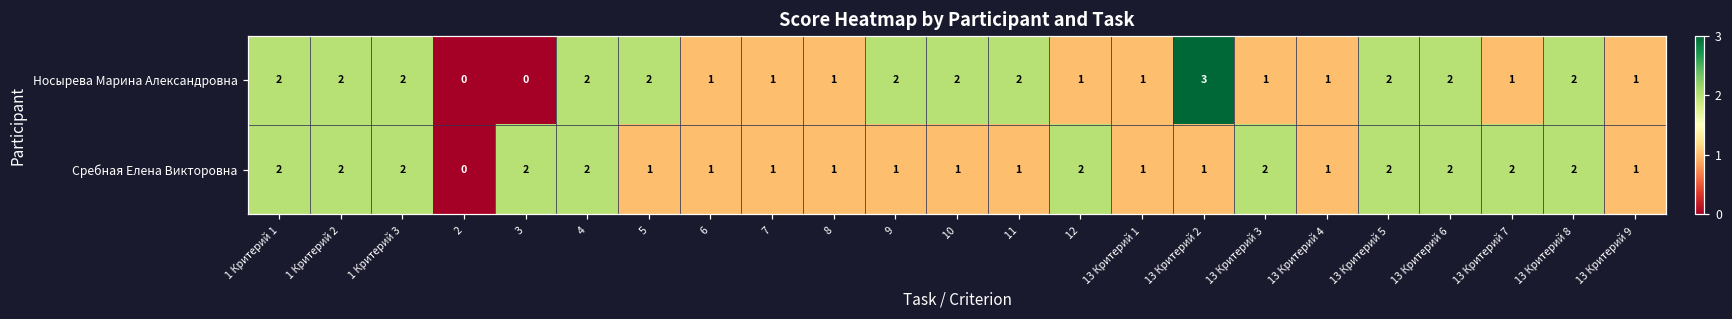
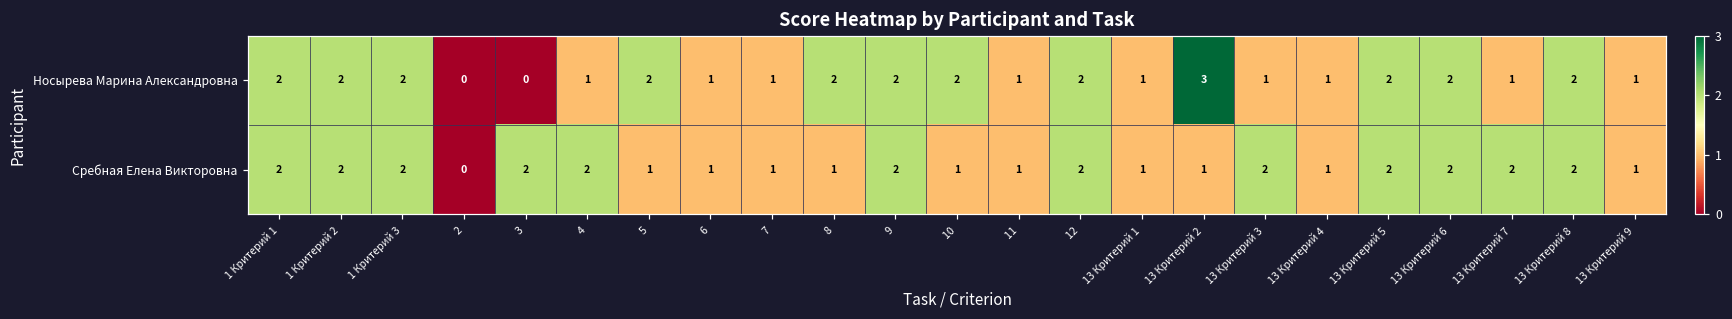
  {
    "Носырева Марина Александровна": {
      "1 Критерий 1": 2,
      "1 Критерий 2": 2,
      "1 Критерий 3": 2,
      "2": 0,
      "3": 0,
-     "4": 2,
+     "4": 1,
      "5": 2,
      "6": 1,
      "7": 1,
-     "8": 1,
+     "8": 2,
      "9": 2,
      "10": 2,
-     "11": 2,
-     "12": 1,
+     "11": 1,
+     "12": 2,
      "13 Критерий 1": 1,
      "13 Критерий 2": 3,
      "13 Критерий 3": 1,
      "13 Критерий 4": 1,
      "13 Критерий 5": 2,
      "13 Критерий 6": 2,
      "13 Критерий 7": 1,
      "13 Критерий 8": 2,
      "13 Критерий 9": 1
    },
    "Сребная Елена Викторовна": {
      "1 Критерий 1": 2,
      "1 Критерий 2": 2,
      "1 Критерий 3": 2,
      "2": 0,
      "3": 2,
      "4": 2,
      "5": 1,
      "6": 1,
      "7": 1,
      "8": 1,
-     "9": 1,
+     "9": 2,
      "10": 1,
      "11": 1,
      "12": 2,
      "13 Критерий 1": 1,
      "13 Критерий 2": 1,
      "13 Критерий 3": 2,
      "13 Критерий 4": 1,
      "13 Критерий 5": 2,
      "13 Критерий 6": 2,
      "13 Критерий 7": 2,
      "13 Критерий 8": 2,
      "13 Критерий 9": 1
    }
  }
